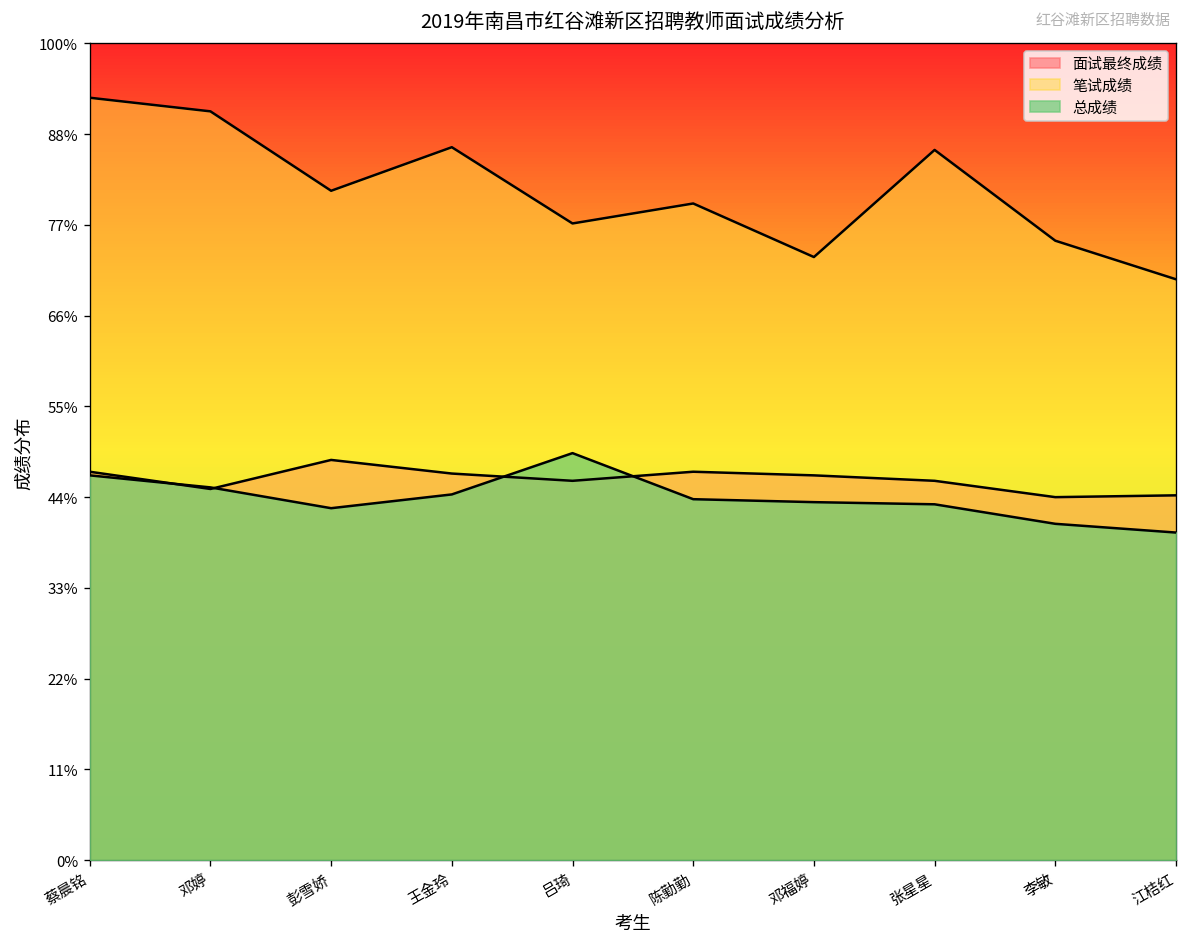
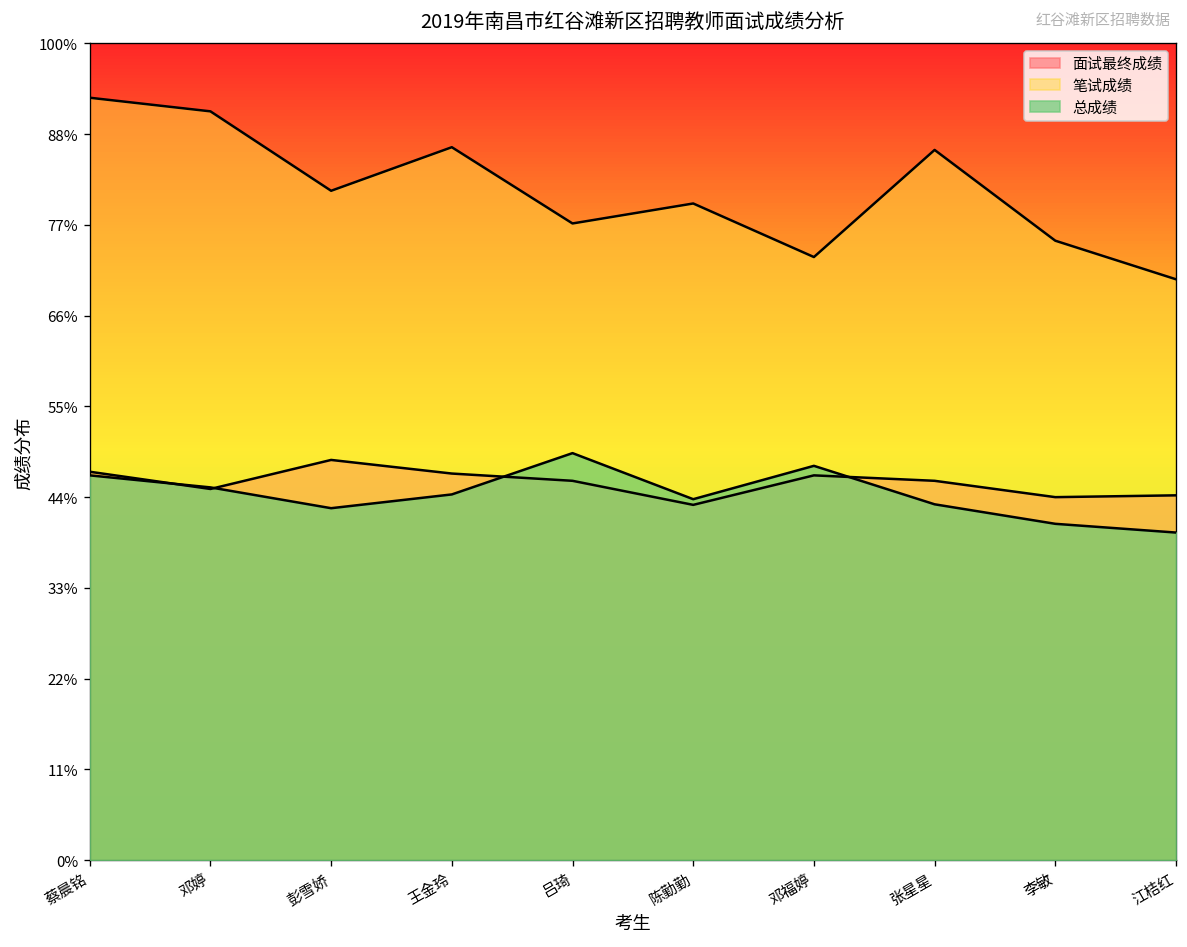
  {
    "面试最终成绩": {
      "蔡晨铭": "48%",
      "彭雪娇": "49%",
      "王金玲": "47%",
      "吕琦": "46%",
-     "陈勤勤": "48%",
+     "陈勤勤": "44%",
      "邓福婷": "47%",
      "张星星": "46%",
      "李敏": "44%",
      "江桔红": "45%"
    },
    "笔试成绩": {
      "蔡晨铭": "93%",
      "邓婷": "92%",
      "彭雪娇": "82%",
      "王金玲": "87%",
      "吕琦": "78%",
      "陈勤勤": "80%",
      "邓福婷": "74%",
      "张星星": "87%",
      "李敏": "76%",
      "江桔红": "71%"
    },
    "总成绩": {
      "蔡晨铭": "47%",
      "彭雪娇": "43%",
      "王金玲": "45%",
      "吕琦": "50%",
      "陈勤勤": "44%",
-     "邓福婷": "44%",
+     "邓福婷": "48%",
      "张星星": "44%",
      "李敏": "41%",
      "江桔红": "40%"
    }
  }
